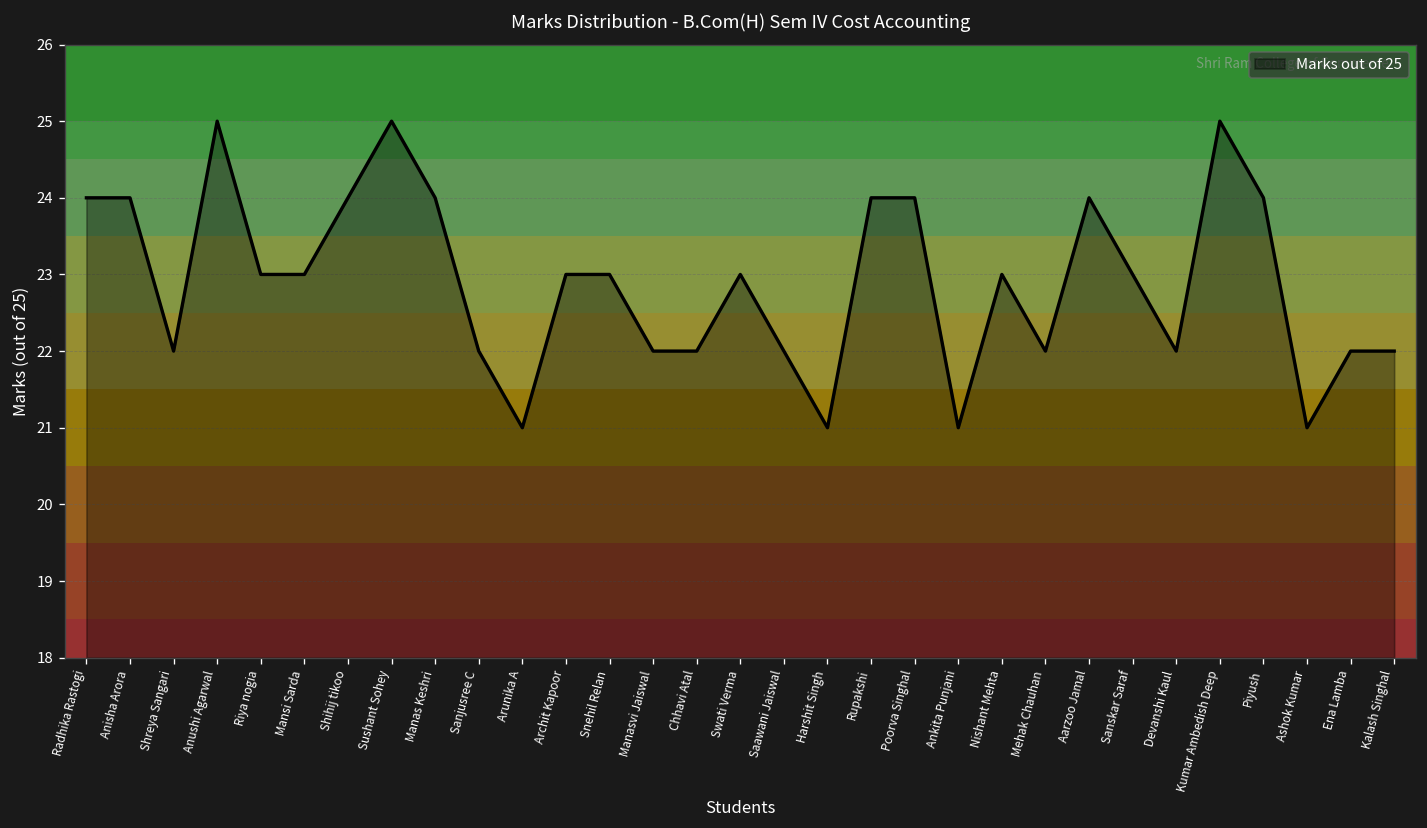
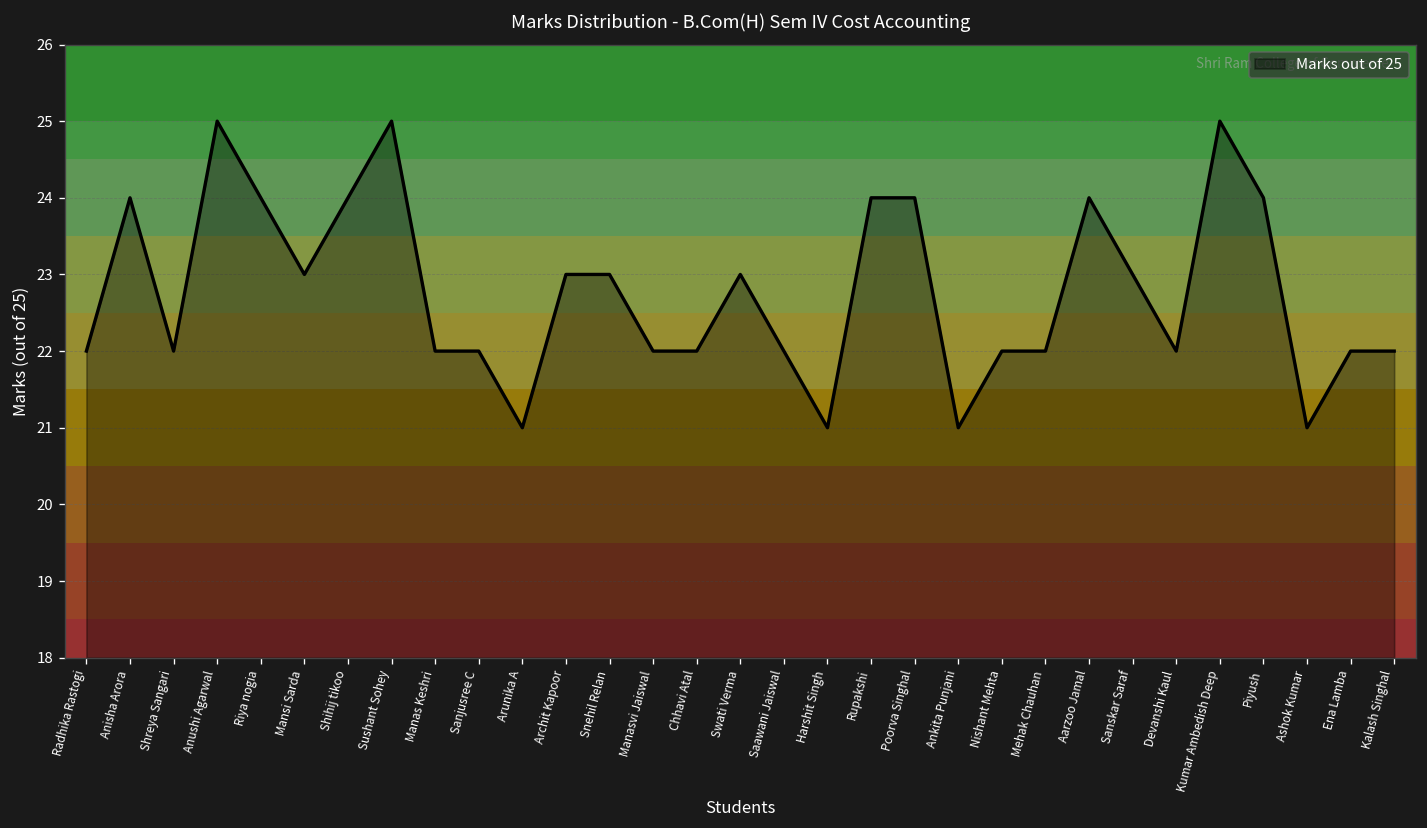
  {
-   "Radhika Rastogi": 24,
+   "Radhika Rastogi": 22,
    "Anisha Arora": 24,
    "Shreya Sangari": 22,
    "Anushi Agarwal": 25,
-   "Riya nogia": 23,
+   "Riya nogia": 24,
    "Mansi Sarda": 23,
    "Shihij tikoo": 24,
    "Sushant Sohey": 25,
-   "Manas Keshri": 24,
+   "Manas Keshri": 22,
    "Sanjusree C": 22,
    "Arunika A": 21,
    "Archit Kapoor": 23,
    "Snehil Relan": 23,
    "Manasvi Jaiswal": 22,
    "Chhavi Atal": 22,
    "Swati Verma": 23,
    "Saawani Jaiswal": 22,
    "Harshit Singh": 21,
    "Rupakshi": 24,
    "Poorva Singhal": 24,
    "Ankita Punjani": 21,
-   "Nishant Mehta": 23,
+   "Nishant Mehta": 22,
    "Mehak Chauhan": 22,
    "Aarzoo Jamal": 24,
    "Sanskar Saraf": 23,
    "Devanshi Kaul": 22,
    "Kumar Ambedish Deep": 25,
    "Piyush": 24,
    "Ashok Kumar": 21,
    "Ena Lamba": 22,
    "Kalash Singhal": 22
  }
